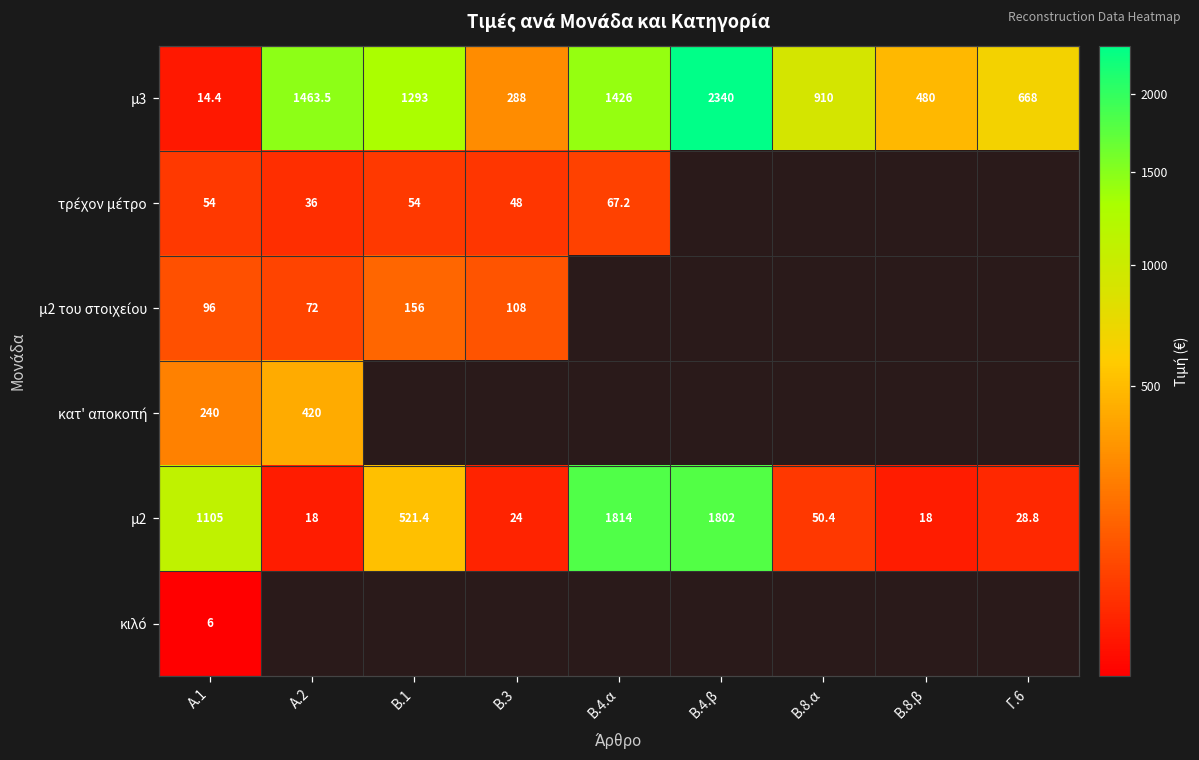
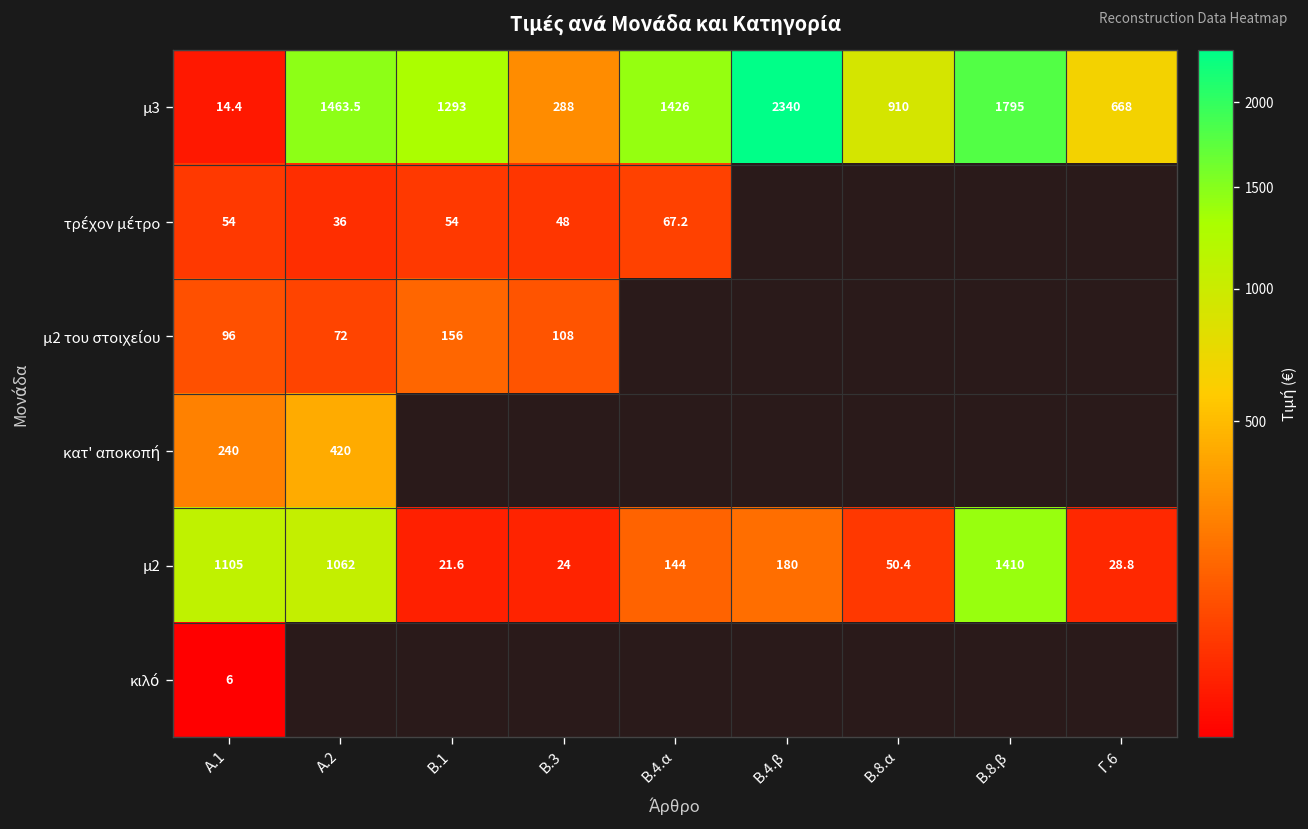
  {
    "μ3": {
      "Α.1": 14.4,
      "Α.2": 1463.5,
      "Β.1": 1293,
      "Β.3": 288,
      "Β.4.α": 1426,
      "Β.4.β": 2340,
      "Β.8.α": 910,
-     "Β.8.β": 480,
+     "Β.8.β": 1795,
      "Γ.6": 668
    },
    "τρέχον μέτρο": {
      "Α.1": 54,
      "Α.2": 36,
      "Β.1": 54,
      "Β.3": 48,
      "Β.4.α": 67.2
    },
    "μ2 του στοιχείου": {
      "Α.1": 96,
      "Α.2": 72,
      "Β.1": 156,
      "Β.3": 108
    },
    "κατ' αποκοπή": {
      "Α.1": 240,
      "Α.2": 420
    },
    "μ2": {
      "Α.1": 1105,
-     "Α.2": 18,
-     "Β.1": 521.4,
+     "Α.2": 1062,
+     "Β.1": 21.6,
      "Β.3": 24,
-     "Β.4.α": 1814,
-     "Β.4.β": 1802,
+     "Β.4.α": 144,
+     "Β.4.β": 180,
      "Β.8.α": 50.4,
-     "Β.8.β": 18,
+     "Β.8.β": 1410,
      "Γ.6": 28.8
    },
    "κιλό": {
      "Α.1": 6
    }
  }
